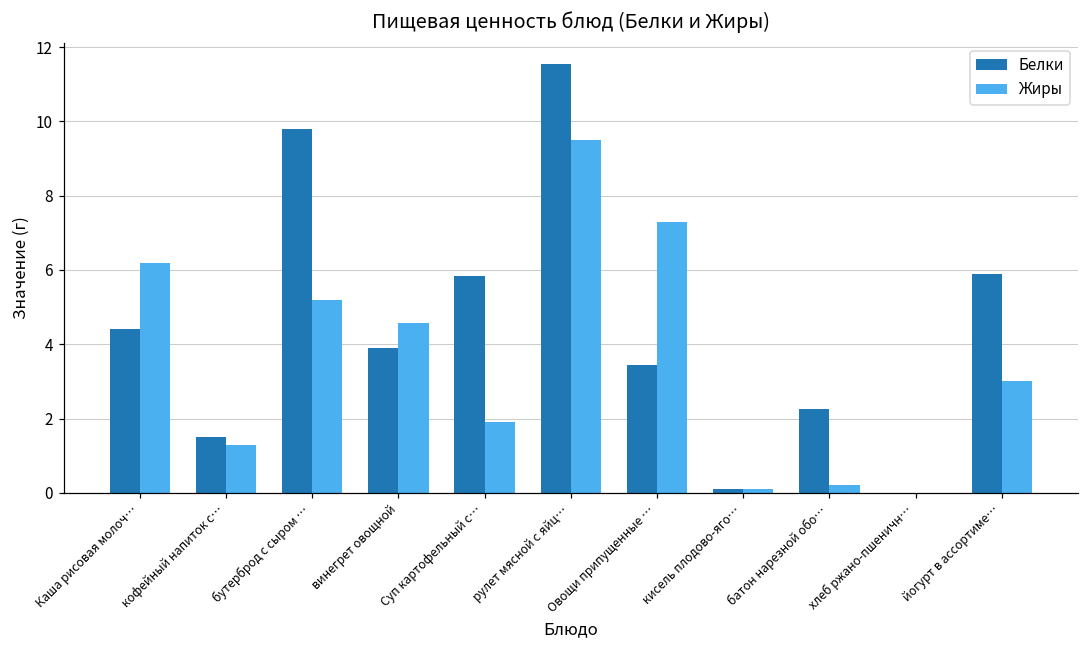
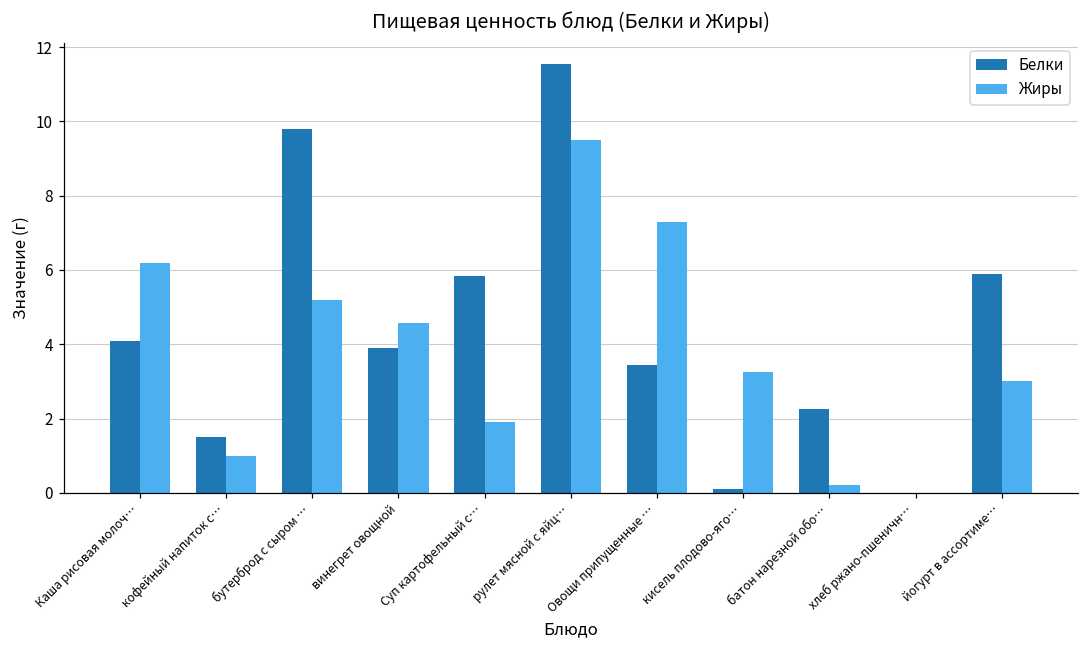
  {
    "Белки": {
-     "Каша рисовая молоч…": 4.4,
+     "Каша рисовая молоч…": 4.1,
      "кофейный напиток с…": 1.5,
      "бутерброд с сыром …": 9.8,
      "винегрет овощной": 3.9,
      "Суп картофельный с…": 5.8,
      "рулет мясной с яйц…": 11.5,
      "Овощи припущенные …": 3.5,
      "кисель плодово-яго…": 0.1,
      "батон нарезной обо…": 2.3,
      "хлеб ржано-пшеничн…": 0.0,
      "йогурт в ассортиме…": 5.9
    },
    "Жиры": {
      "Каша рисовая молоч…": 6.2,
-     "кофейный напиток с…": 1.3,
+     "кофейный напиток с…": 1.0,
      "бутерброд с сыром …": 5.2,
      "винегрет овощной": 4.6,
      "Суп картофельный с…": 1.9,
      "рулет мясной с яйц…": 9.5,
      "Овощи припущенные …": 7.3,
-     "кисель плодово-яго…": 0.1,
+     "кисель плодово-яго…": 3.3,
      "батон нарезной обо…": 0.2,
      "хлеб ржано-пшеничн…": 0.0,
      "йогурт в ассортиме…": 3.0
    }
  }
